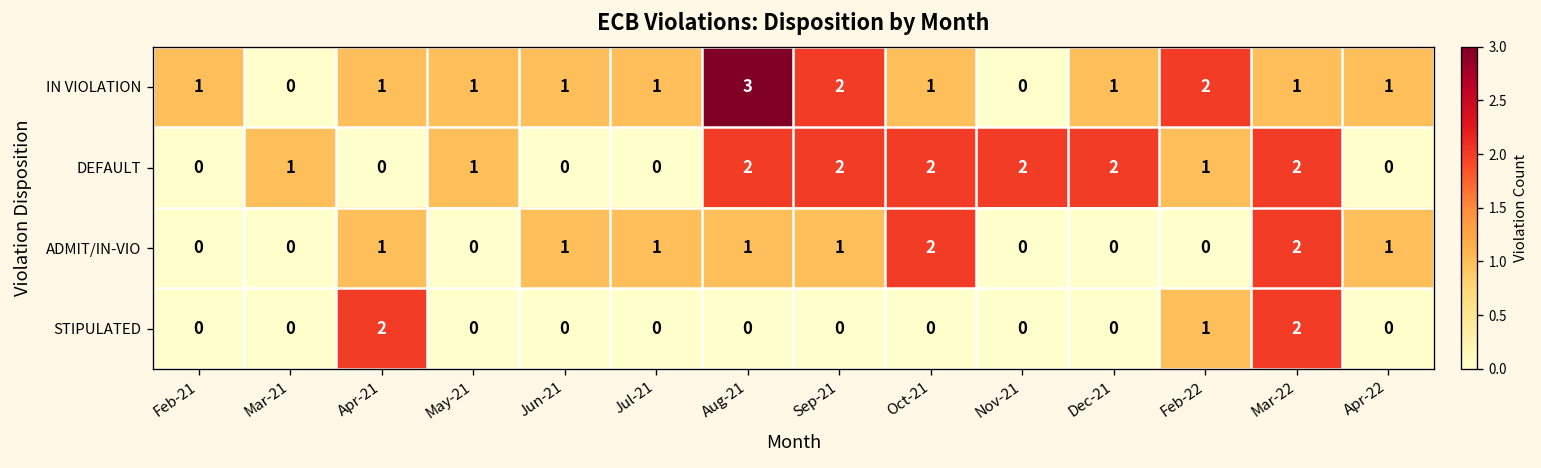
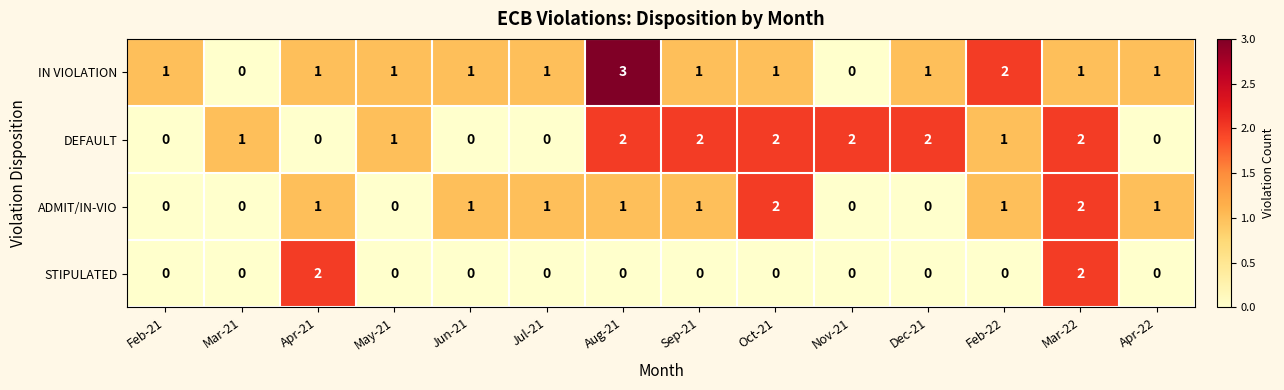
  {
    "IN VIOLATION": {
      "Feb-21": 1,
      "Mar-21": 0,
      "Apr-21": 1,
      "May-21": 1,
      "Jun-21": 1,
      "Jul-21": 1,
      "Aug-21": 3,
-     "Sep-21": 2,
+     "Sep-21": 1,
      "Oct-21": 1,
      "Nov-21": 0,
      "Dec-21": 1,
      "Feb-22": 2,
      "Mar-22": 1,
      "Apr-22": 1
    },
    "DEFAULT": {
      "Feb-21": 0,
      "Mar-21": 1,
      "Apr-21": 0,
      "May-21": 1,
      "Jun-21": 0,
      "Jul-21": 0,
      "Aug-21": 2,
      "Sep-21": 2,
      "Oct-21": 2,
      "Nov-21": 2,
      "Dec-21": 2,
      "Feb-22": 1,
      "Mar-22": 2,
      "Apr-22": 0
    },
    "ADMIT/IN-VIO": {
      "Feb-21": 0,
      "Mar-21": 0,
      "Apr-21": 1,
      "May-21": 0,
      "Jun-21": 1,
      "Jul-21": 1,
      "Aug-21": 1,
      "Sep-21": 1,
      "Oct-21": 2,
      "Nov-21": 0,
      "Dec-21": 0,
-     "Feb-22": 0,
+     "Feb-22": 1,
      "Mar-22": 2,
      "Apr-22": 1
    },
    "STIPULATED": {
      "Feb-21": 0,
      "Mar-21": 0,
      "Apr-21": 2,
      "May-21": 0,
      "Jun-21": 0,
      "Jul-21": 0,
      "Aug-21": 0,
      "Sep-21": 0,
      "Oct-21": 0,
      "Nov-21": 0,
      "Dec-21": 0,
-     "Feb-22": 1,
+     "Feb-22": 0,
      "Mar-22": 2,
      "Apr-22": 0
    }
  }
